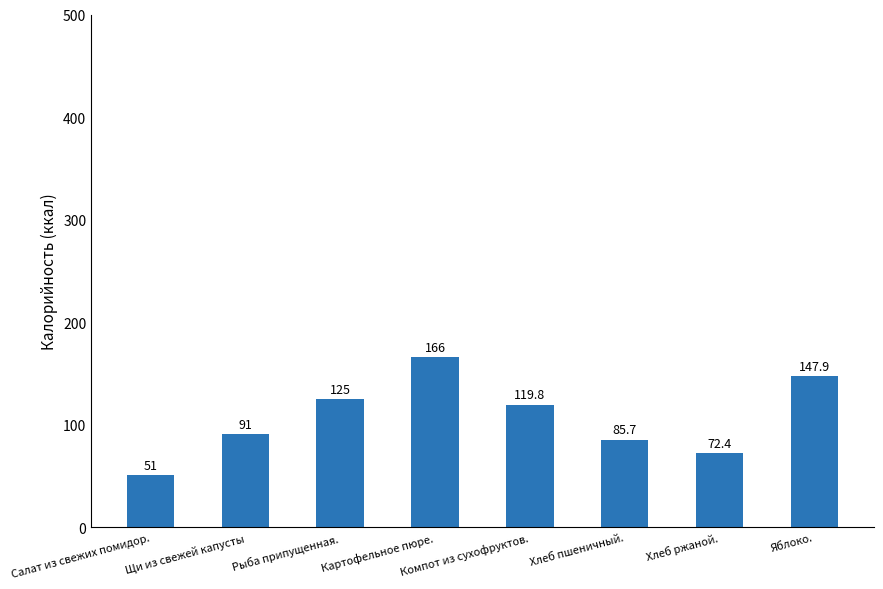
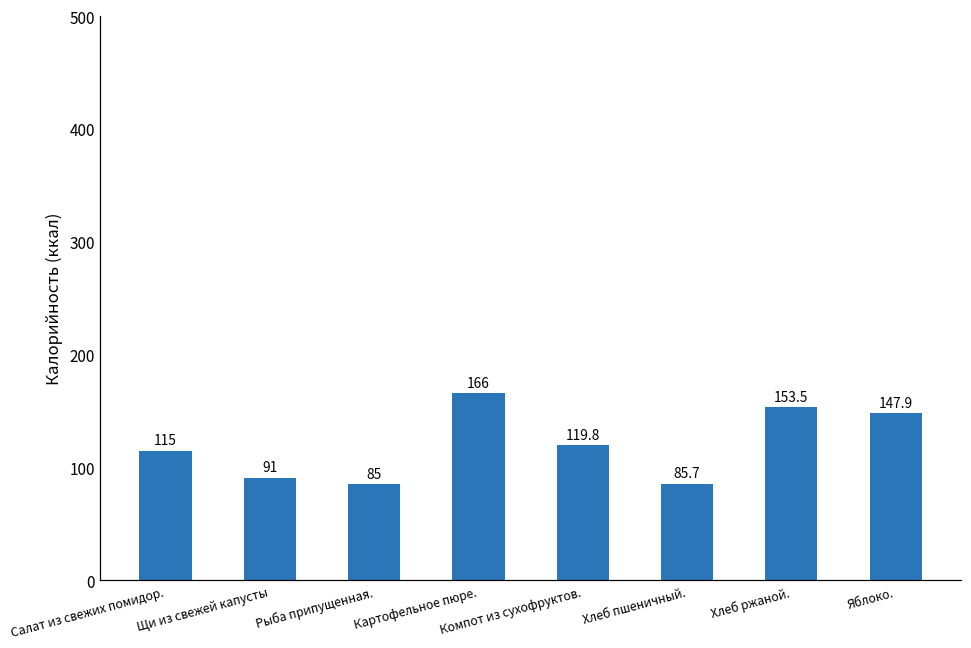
  {
-   "Салат из свежих помидор.": 51,
+   "Салат из свежих помидор.": 115,
    "Щи из свежей капусты": 91,
-   "Рыба припущенная.": 125,
+   "Рыба припущенная.": 85,
    "Картофельное пюре.": 166,
    "Компот из сухофруктов.": 119.8,
    "Хлеб пшеничный.": 85.7,
-   "Хлеб ржаной.": 72.4,
+   "Хлеб ржаной.": 153.5,
    "Яблоко.": 147.9
  }
